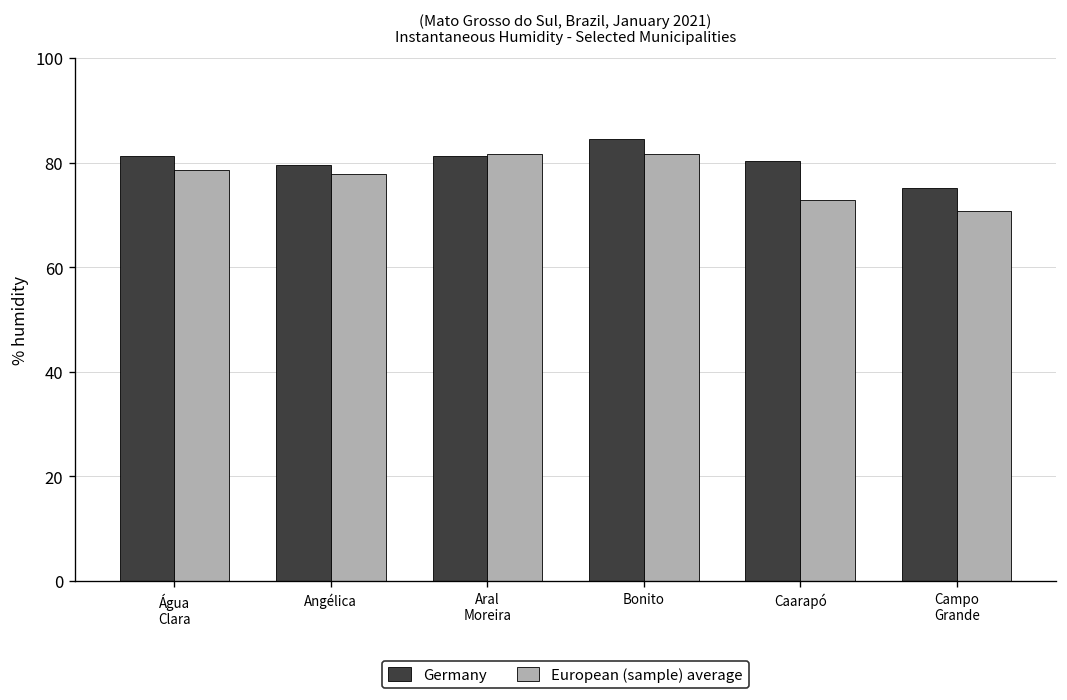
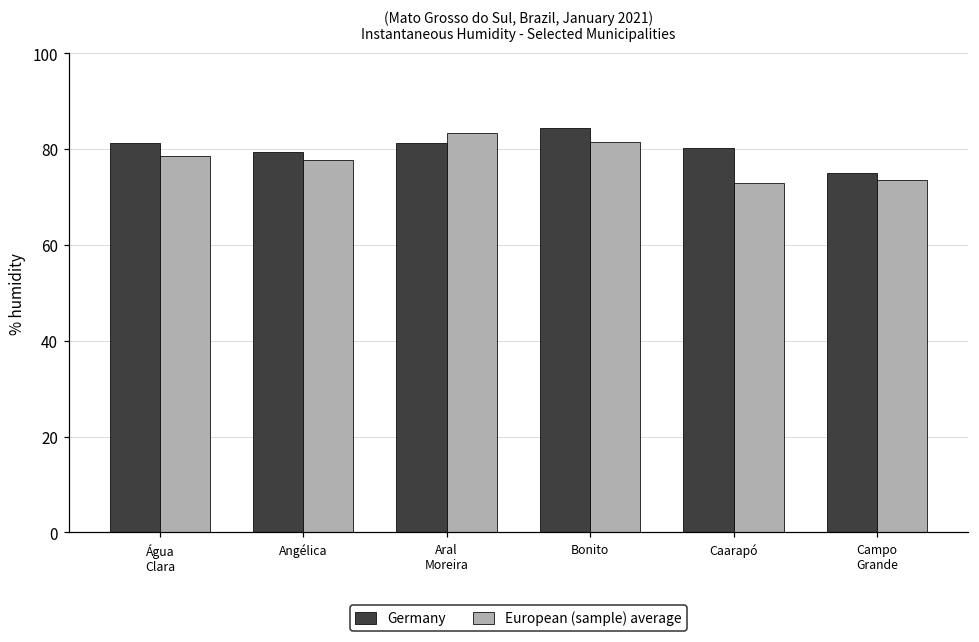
  {
    "Germany": {
      "Água Clara": 81,
      "Angélica": 79,
      "Aral Moreira": 81,
      "Bonito": 84,
      "Caarapó": 80,
      "Campo Grande": 75
    },
    "European (sample) average": {
      "Água Clara": 79,
      "Angélica": 78,
-     "Aral Moreira": 82,
+     "Aral Moreira": 83,
      "Bonito": 82,
      "Caarapó": 73,
-     "Campo Grande": 71
+     "Campo Grande": 74
    }
  }
